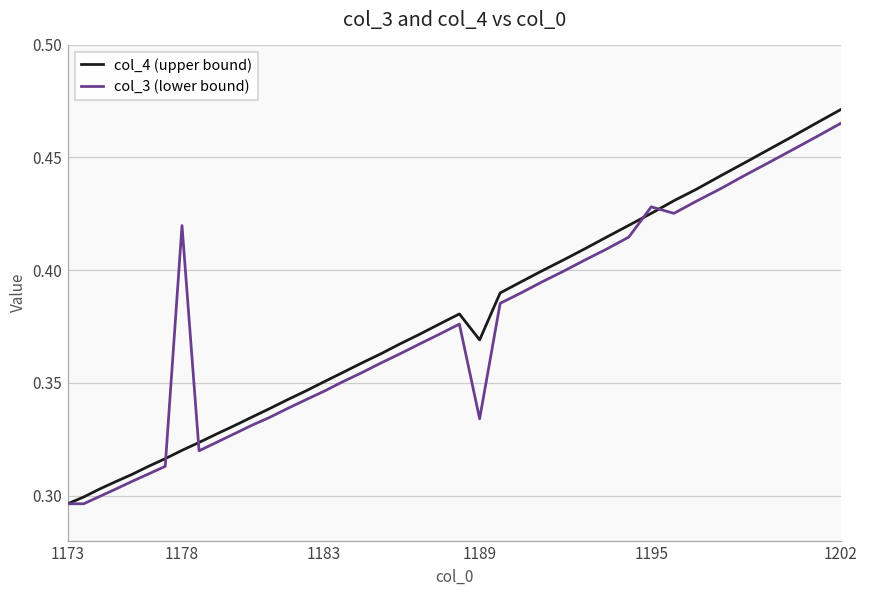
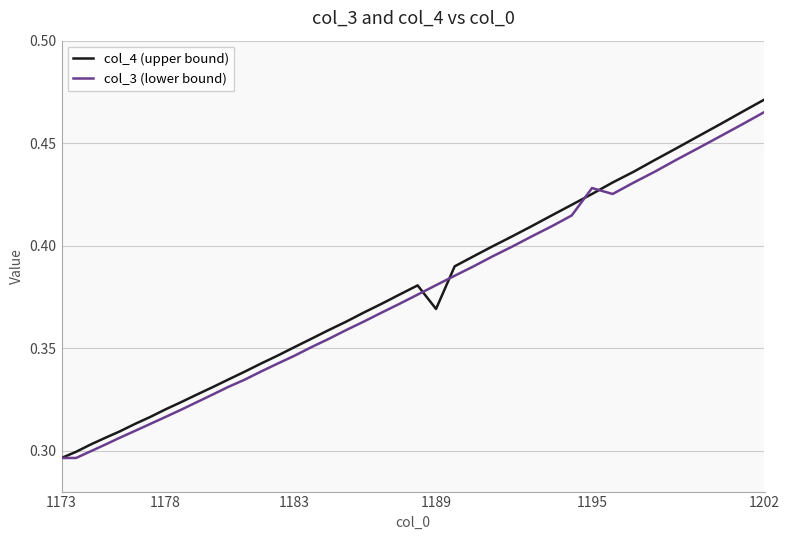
  {
    "col_4 (upper bound)": {
      "1178": 0.320,
      "1183": 0.351,
      "1189": 0.369,
      "1195": 0.425,
      "1202": 0.471
    },
    "col_3 (lower bound)": {
-     "1178": 0.420,
+     "1178": 0.316,
      "1183": 0.346,
-     "1189": 0.334,
+     "1189": 0.381,
      "1195": 0.428,
      "1202": 0.465
    }
  }
